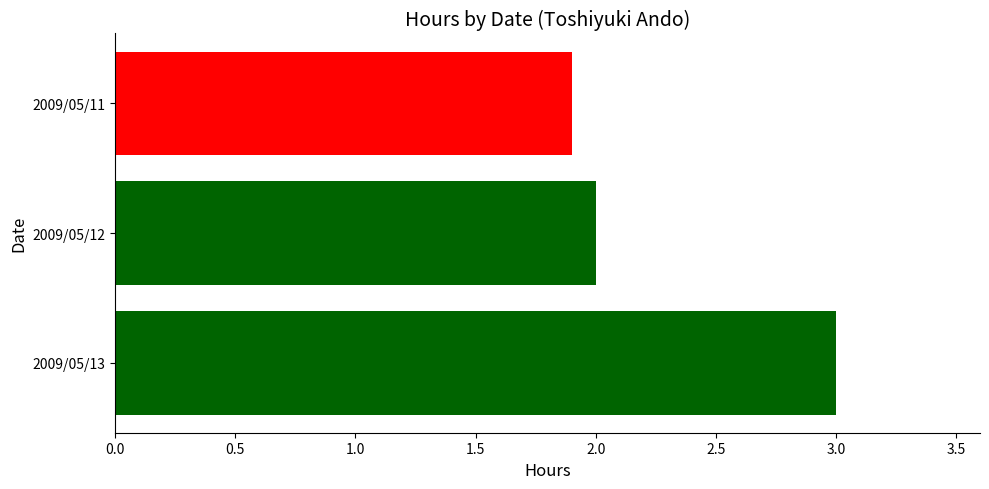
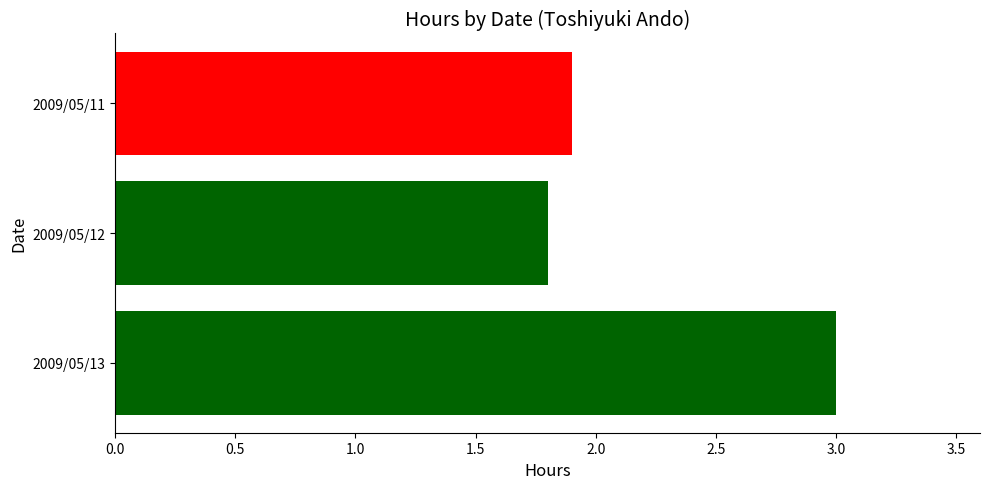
  {
    "2009/05/11": 1.9,
-   "2009/05/12": 2.0,
+   "2009/05/12": 1.8,
    "2009/05/13": 3.0
  }
